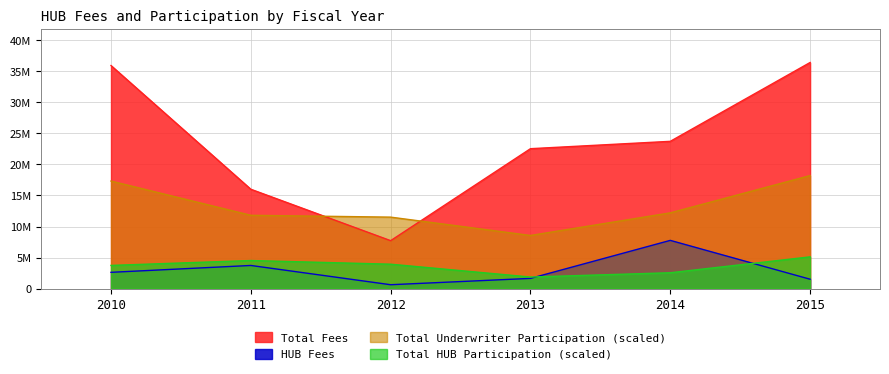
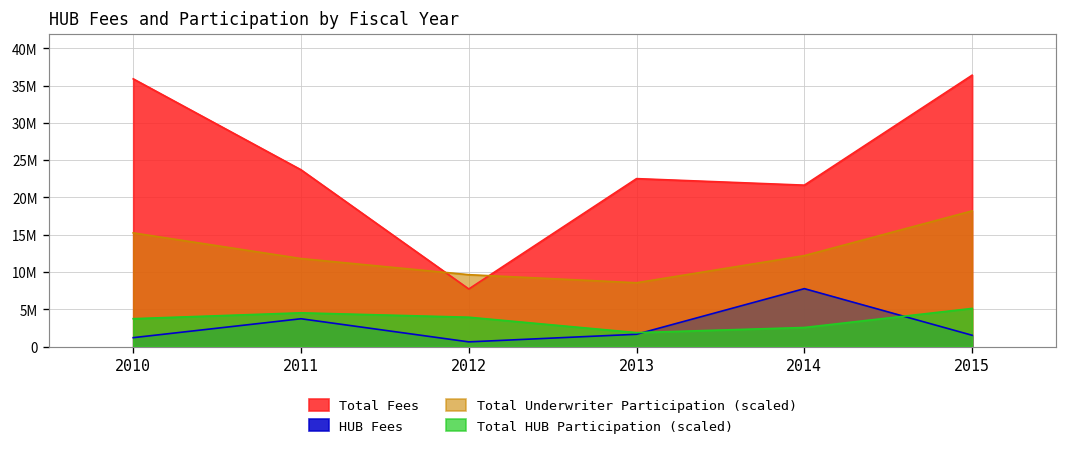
  {
    "Total Fees": {
      "2010": 36000000,
-     "2011": 16000000,
+     "2011": 24000000,
      "2012": 8000000,
      "2013": 23000000,
-     "2014": 24000000,
+     "2014": 22000000,
      "2015": 36000000
    },
    "HUB Fees": {
-     "2010": 3000000,
+     "2010": 1000000,
      "2011": 4000000,
      "2012": 1000000,
      "2014": 8000000,
      "2015": 2000000
    },
    "Total Underwriter Participation (scaled)": {
-     "2010": 17000000,
+     "2010": 15000000,
      "2011": 12000000,
-     "2012": 12000000,
+     "2012": 10000000,
      "2013": 9000000,
      "2014": 12000000,
      "2015": 18000000
    },
    "Total HUB Participation (scaled)": {
      "2010": 4000000,
      "2011": 5000000,
      "2012": 4000000,
      "2014": 3000000,
      "2015": 5000000
    }
  }
